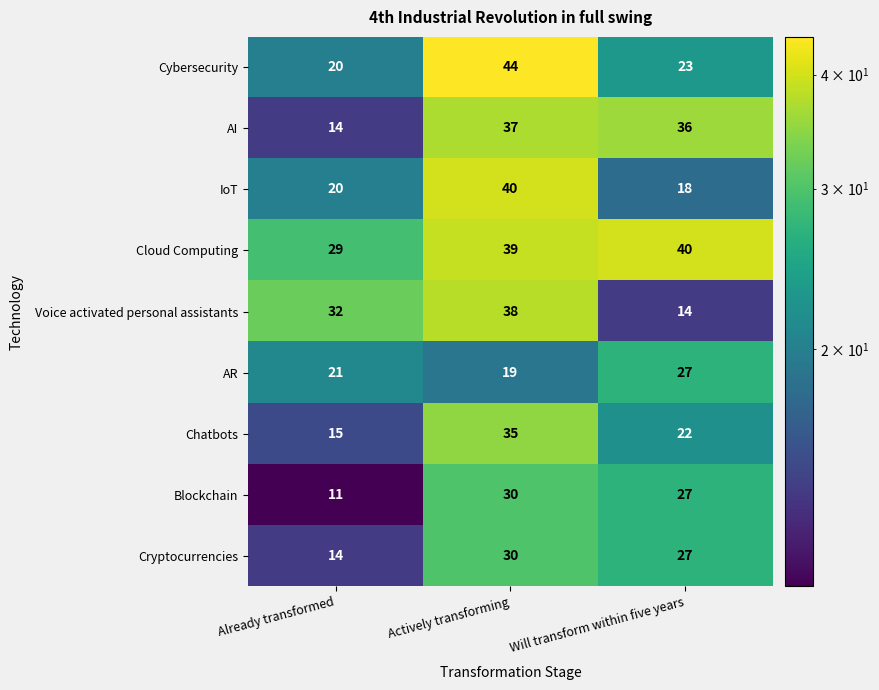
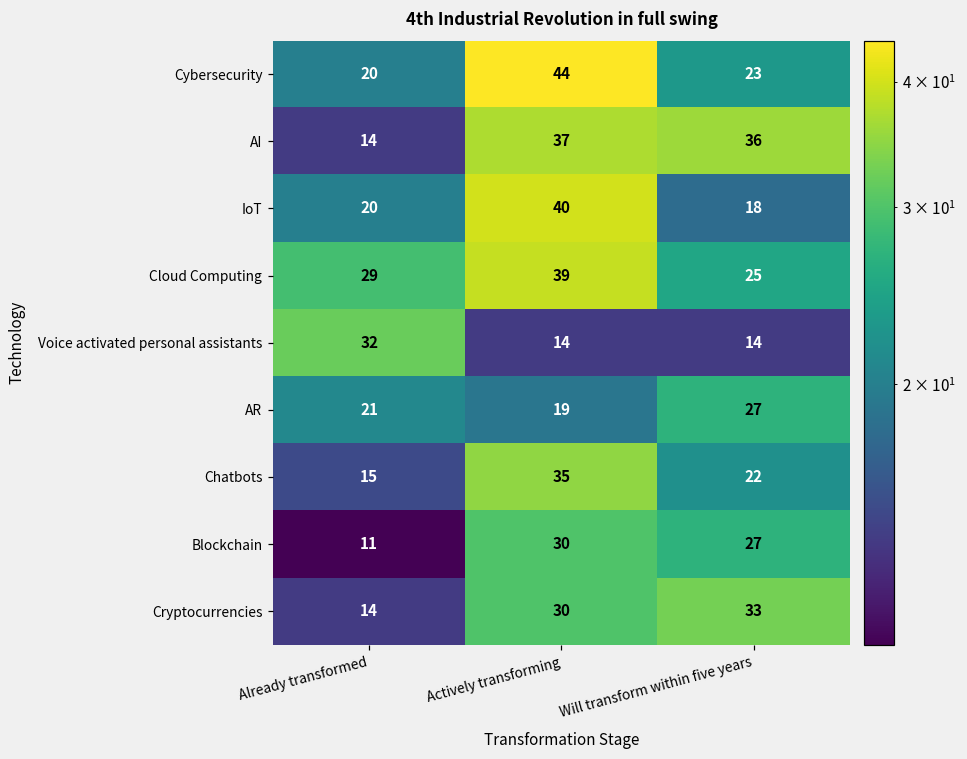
  {
    "Cybersecurity": {
      "Already transformed": 20,
      "Actively transforming": 44,
      "Will transform within five years": 23
    },
    "AI": {
      "Already transformed": 14,
      "Actively transforming": 37,
      "Will transform within five years": 36
    },
    "IoT": {
      "Already transformed": 20,
      "Actively transforming": 40,
      "Will transform within five years": 18
    },
    "Cloud Computing": {
      "Already transformed": 29,
      "Actively transforming": 39,
-     "Will transform within five years": 40
+     "Will transform within five years": 25
    },
    "Voice activated personal assistants": {
      "Already transformed": 32,
-     "Actively transforming": 38,
+     "Actively transforming": 14,
      "Will transform within five years": 14
    },
    "AR": {
      "Already transformed": 21,
      "Actively transforming": 19,
      "Will transform within five years": 27
    },
    "Chatbots": {
      "Already transformed": 15,
      "Actively transforming": 35,
      "Will transform within five years": 22
    },
    "Blockchain": {
      "Already transformed": 11,
      "Actively transforming": 30,
      "Will transform within five years": 27
    },
    "Cryptocurrencies": {
      "Already transformed": 14,
      "Actively transforming": 30,
-     "Will transform within five years": 27
+     "Will transform within five years": 33
    }
  }
